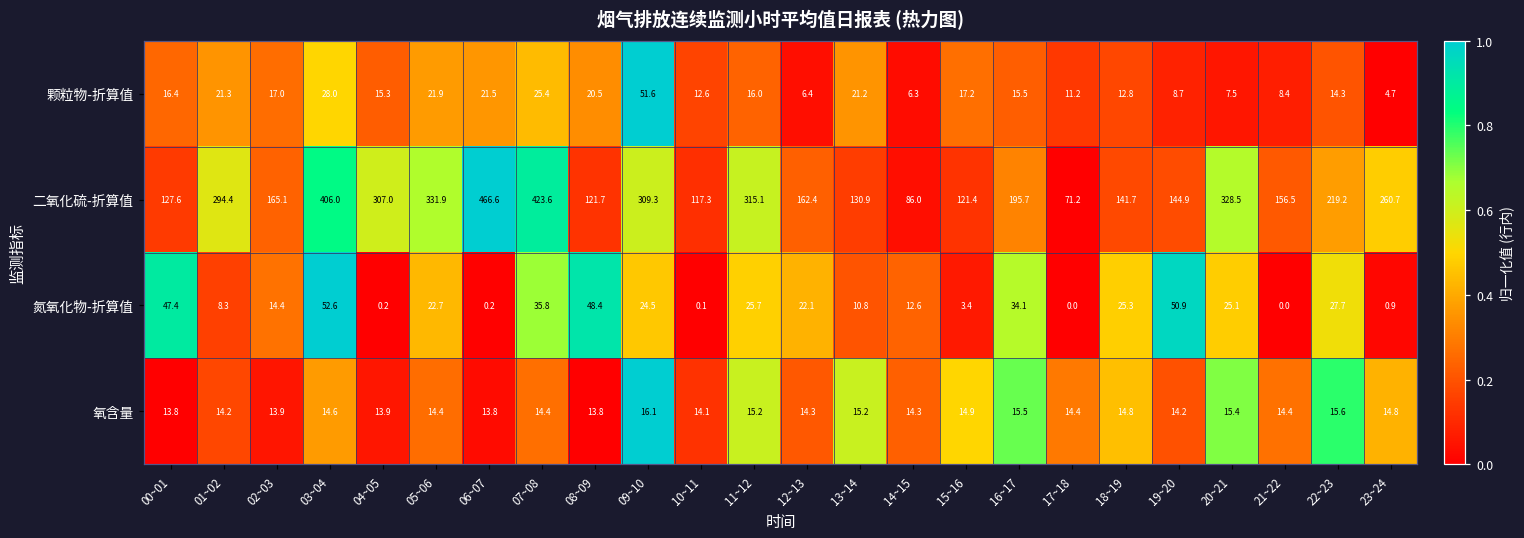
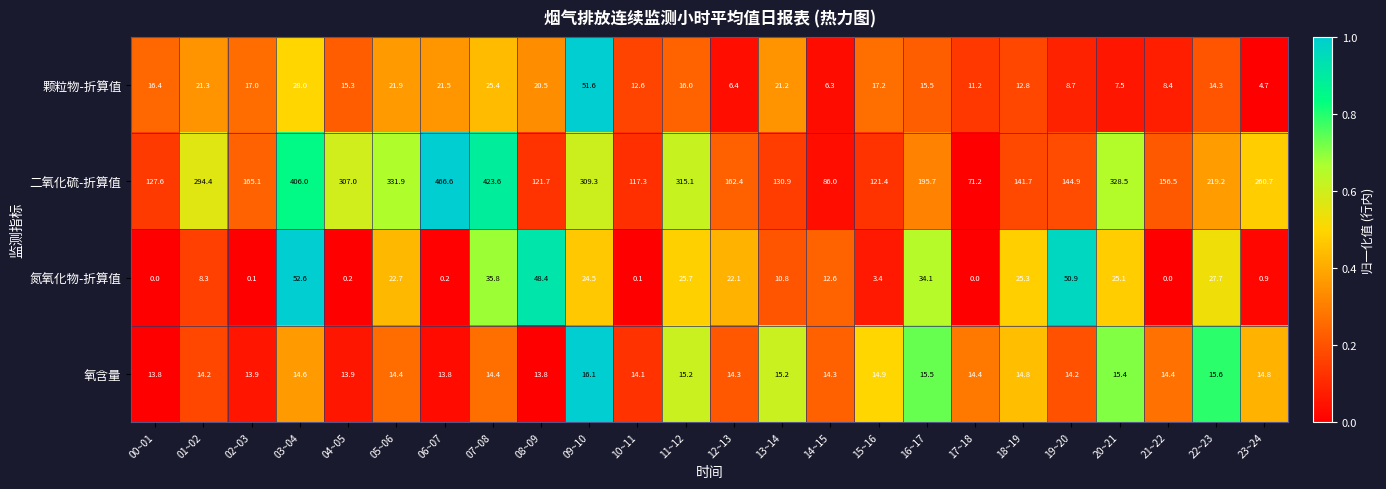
  {
    "颗粒物-折算值": {
      "00~01": 16.4,
      "01~02": 21.3,
      "02~03": 17.0,
      "03~04": 28.0,
      "04~05": 15.3,
      "05~06": 21.9,
      "06~07": 21.5,
      "07~08": 25.4,
      "08~09": 20.5,
      "09~10": 51.6,
      "10~11": 12.6,
      "11~12": 16.0,
      "12~13": 6.4,
      "13~14": 21.2,
      "14~15": 6.3,
      "15~16": 17.2,
      "16~17": 15.5,
      "17~18": 11.2,
      "18~19": 12.8,
      "19~20": 8.7,
      "20~21": 7.5,
      "21~22": 8.4,
      "22~23": 14.3,
      "23~24": 4.7
    },
    "二氧化硫-折算值": {
      "00~01": 127.6,
      "01~02": 294.4,
      "02~03": 165.1,
      "03~04": 406.0,
      "04~05": 307.0,
      "05~06": 331.9,
      "06~07": 466.6,
      "07~08": 423.6,
      "08~09": 121.7,
      "09~10": 309.3,
      "10~11": 117.3,
      "11~12": 315.1,
      "12~13": 162.4,
      "13~14": 130.9,
      "14~15": 86.0,
      "15~16": 121.4,
      "16~17": 195.7,
      "17~18": 71.2,
      "18~19": 141.7,
      "19~20": 144.9,
      "20~21": 328.5,
      "21~22": 156.5,
      "22~23": 219.2,
      "23~24": 260.7
    },
    "氮氧化物-折算值": {
-     "00~01": 47.4,
+     "00~01": 0.0,
      "01~02": 8.3,
-     "02~03": 14.4,
+     "02~03": 0.1,
      "03~04": 52.6,
      "04~05": 0.2,
      "05~06": 22.7,
      "06~07": 0.2,
      "07~08": 35.8,
      "08~09": 48.4,
      "09~10": 24.5,
      "10~11": 0.1,
      "11~12": 25.7,
      "12~13": 22.1,
      "13~14": 10.8,
      "14~15": 12.6,
      "15~16": 3.4,
      "16~17": 34.1,
      "17~18": 0.0,
      "18~19": 25.3,
      "19~20": 50.9,
      "20~21": 25.1,
      "21~22": 0.0,
      "22~23": 27.7,
      "23~24": 0.9
    },
    "氧含量": {
      "00~01": 13.8,
      "01~02": 14.2,
      "02~03": 13.9,
      "03~04": 14.6,
      "04~05": 13.9,
      "05~06": 14.4,
      "06~07": 13.8,
      "07~08": 14.4,
      "08~09": 13.8,
      "09~10": 16.1,
      "10~11": 14.1,
      "11~12": 15.2,
      "12~13": 14.3,
      "13~14": 15.2,
      "14~15": 14.3,
      "15~16": 14.9,
      "16~17": 15.5,
      "17~18": 14.4,
      "18~19": 14.8,
      "19~20": 14.2,
      "20~21": 15.4,
      "21~22": 14.4,
      "22~23": 15.6,
      "23~24": 14.8
    }
  }
